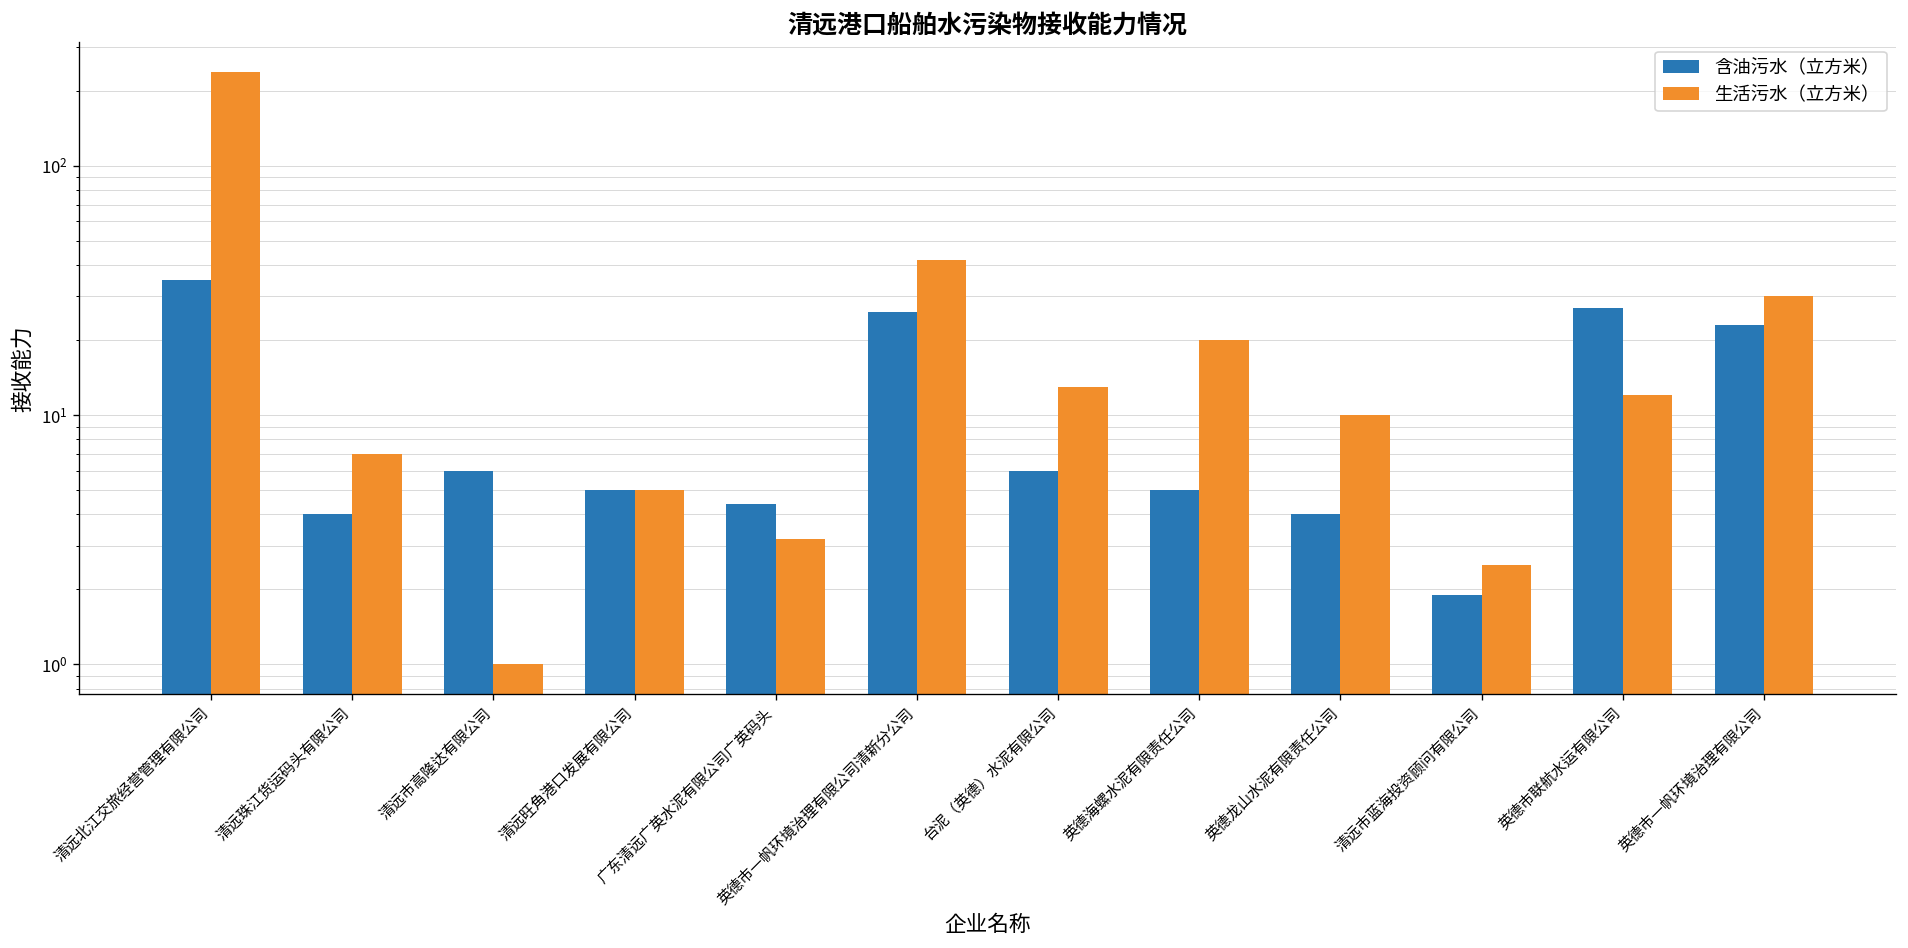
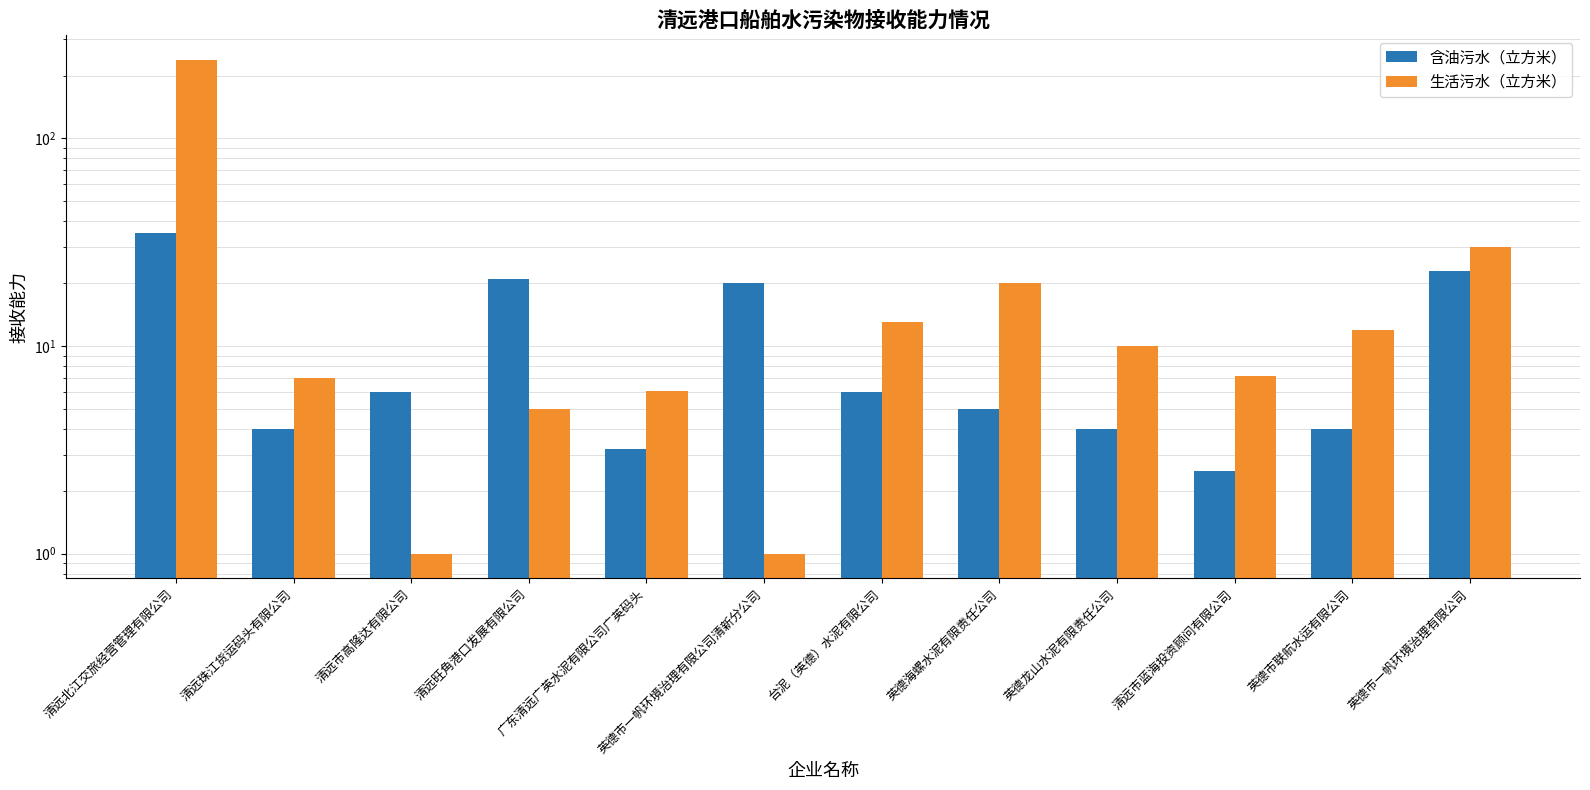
  {
    "含油污水（立方米）": {
      "清远北江交旅经营管理有限公司": 35,
      "清远珠江货运码头有限公司": 4.0,
      "清远市高隆达有限公司": 6.0,
-     "清远旺角港口发展有限公司": 5,
-     "广东清远广英水泥有限公司广英码头": 4.4,
-     "英德市一帆环境治理有限公司清新分公司": 26,
+     "清远旺角港口发展有限公司": 21,
+     "广东清远广英水泥有限公司广英码头": 3.2,
+     "英德市一帆环境治理有限公司清新分公司": 20,
      "台泥（英德）水泥有限公司": 6.0,
      "英德海螺水泥有限责任公司": 5.0,
      "英德龙山水泥有限责任公司": 4.0,
-     "清远市蓝海投资顾问有限公司": 1.9,
-     "英德市联航水运有限公司": 27,
+     "清远市蓝海投资顾问有限公司": 2.5,
+     "英德市联航水运有限公司": 4,
      "英德市一帆环境治理有限公司": 23
    },
    "生活污水（立方米）": {
      "清远北江交旅经营管理有限公司": 240,
      "清远珠江货运码头有限公司": 7.0,
      "清远市高隆达有限公司": 1.0,
      "清远旺角港口发展有限公司": 5.0,
-     "广东清远广英水泥有限公司广英码头": 3.2,
-     "英德市一帆环境治理有限公司清新分公司": 42,
+     "广东清远广英水泥有限公司广英码头": 6.1,
+     "英德市一帆环境治理有限公司清新分公司": 1,
      "台泥（英德）水泥有限公司": 13,
      "英德海螺水泥有限责任公司": 20,
      "英德龙山水泥有限责任公司": 10,
-     "清远市蓝海投资顾问有限公司": 2.5,
+     "清远市蓝海投资顾问有限公司": 7.2,
      "英德市联航水运有限公司": 12,
      "英德市一帆环境治理有限公司": 30
    }
  }
